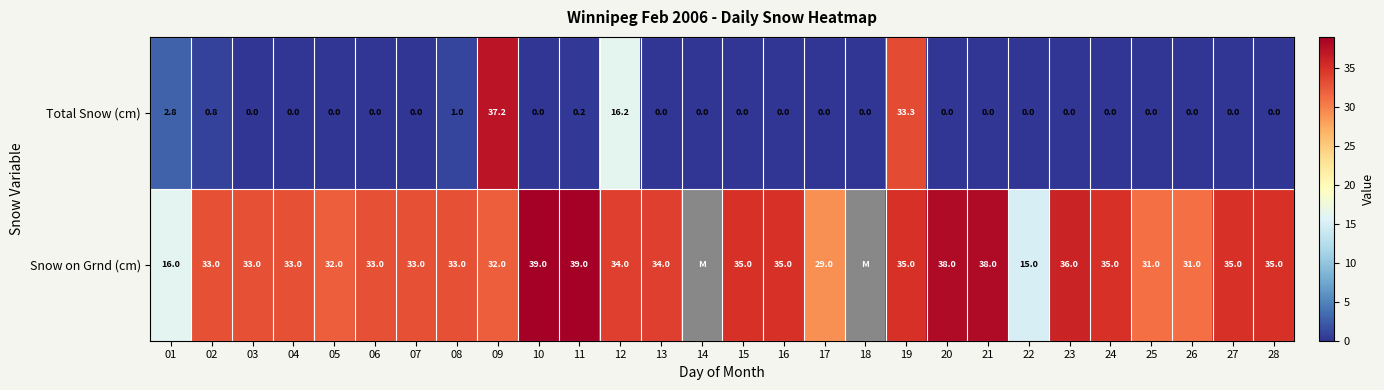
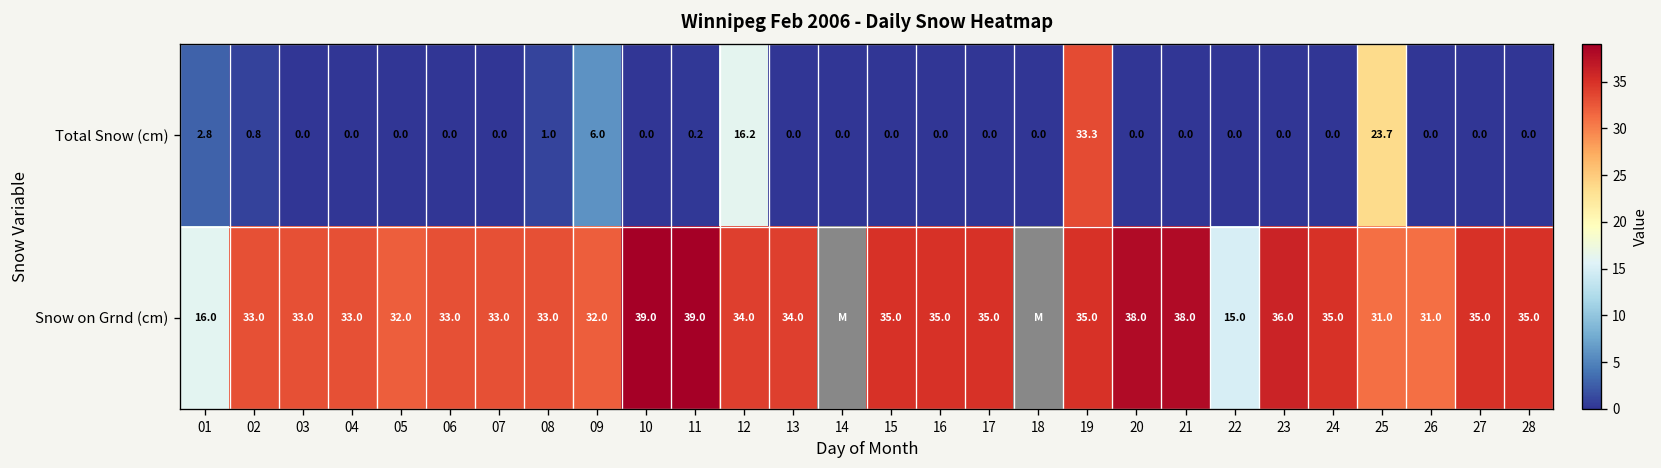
  {
    "Total Snow (cm)": {
      "01": 2.8,
      "02": 0.8,
      "03": 0.0,
      "04": 0.0,
      "05": 0.0,
      "06": 0.0,
      "07": 0.0,
      "08": 1.0,
-     "09": 37.2,
+     "09": 6.0,
      "10": 0.0,
      "11": 0.2,
      "12": 16.2,
      "13": 0.0,
      "14": 0.0,
      "15": 0.0,
      "16": 0.0,
      "17": 0.0,
      "18": 0.0,
      "19": 33.3,
      "20": 0.0,
      "21": 0.0,
      "22": 0.0,
      "23": 0.0,
      "24": 0.0,
-     "25": 0.0,
+     "25": 23.7,
      "26": 0.0,
      "27": 0.0,
      "28": 0.0
    },
    "Snow on Grnd (cm)": {
      "01": 16.0,
      "02": 33.0,
      "03": 33.0,
      "04": 33.0,
      "05": 32.0,
      "06": 33.0,
      "07": 33.0,
      "08": 33.0,
      "09": 32.0,
      "10": 39.0,
      "11": 39.0,
      "12": 34.0,
      "13": 34.0,
      "15": 35.0,
      "16": 35.0,
-     "17": 29.0,
+     "17": 35.0,
      "19": 35.0,
      "20": 38.0,
      "21": 38.0,
      "22": 15.0,
      "23": 36.0,
      "24": 35.0,
      "25": 31.0,
      "26": 31.0,
      "27": 35.0,
      "28": 35.0
    }
  }
